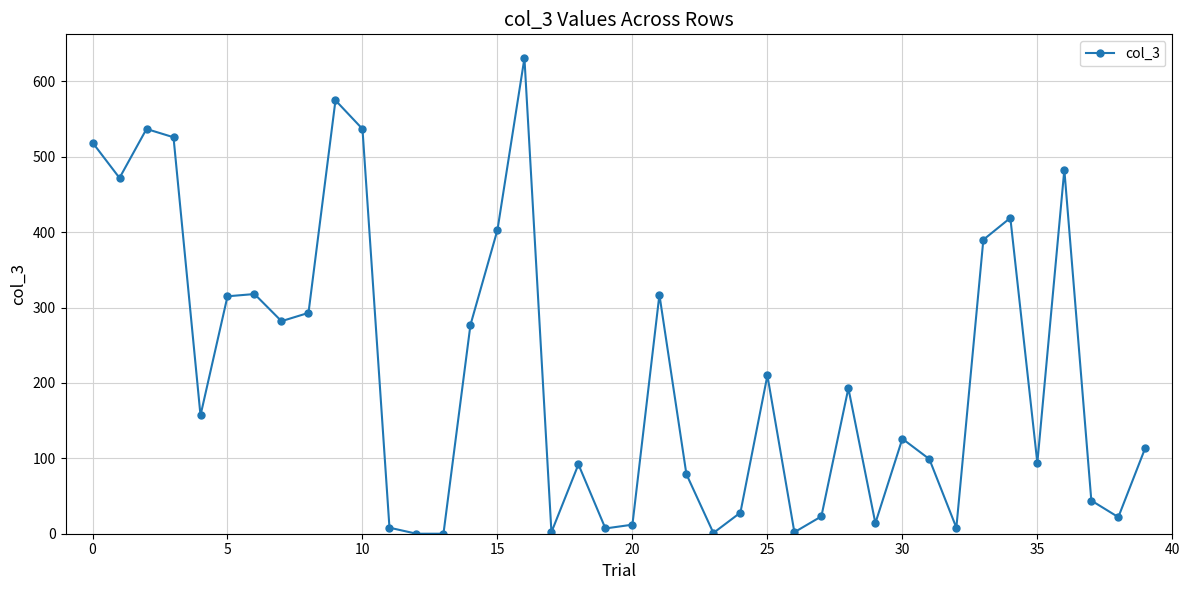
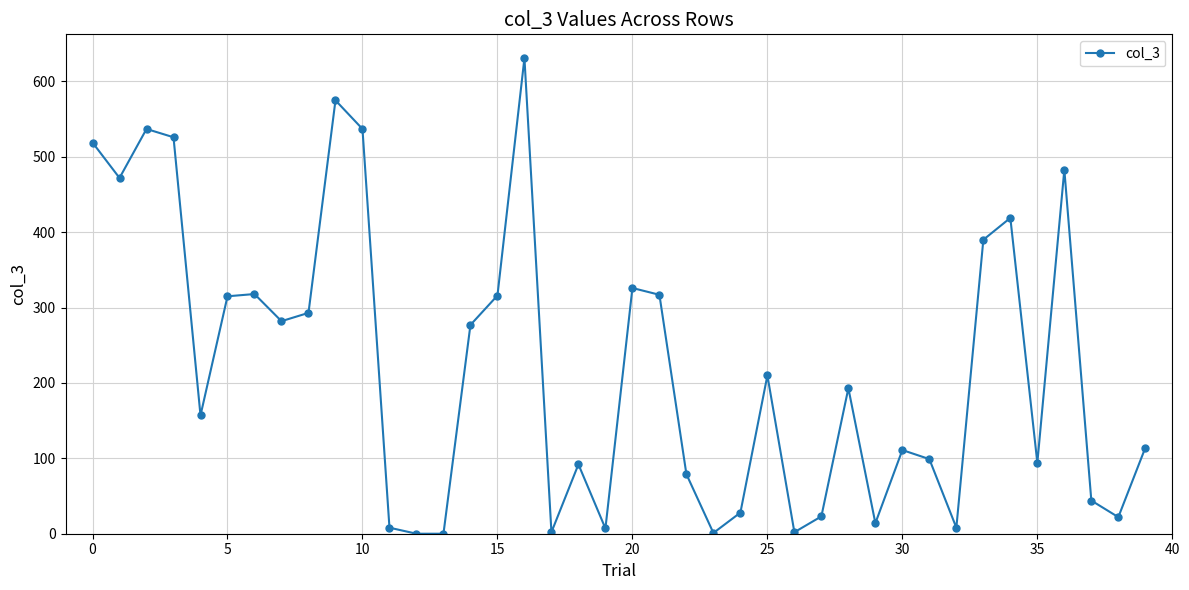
  {
    "0": 520,
    "5": 320,
    "10": 540,
-   "15": 400,
-   "20": 10,
+   "15": 320,
+   "20": 330,
    "25": 210,
-   "30": 130,
+   "30": 110,
    "35": 90
  }
